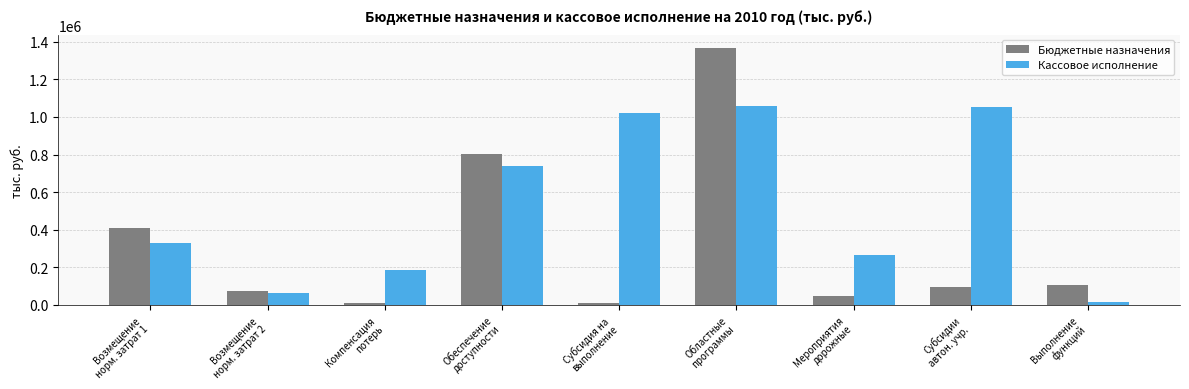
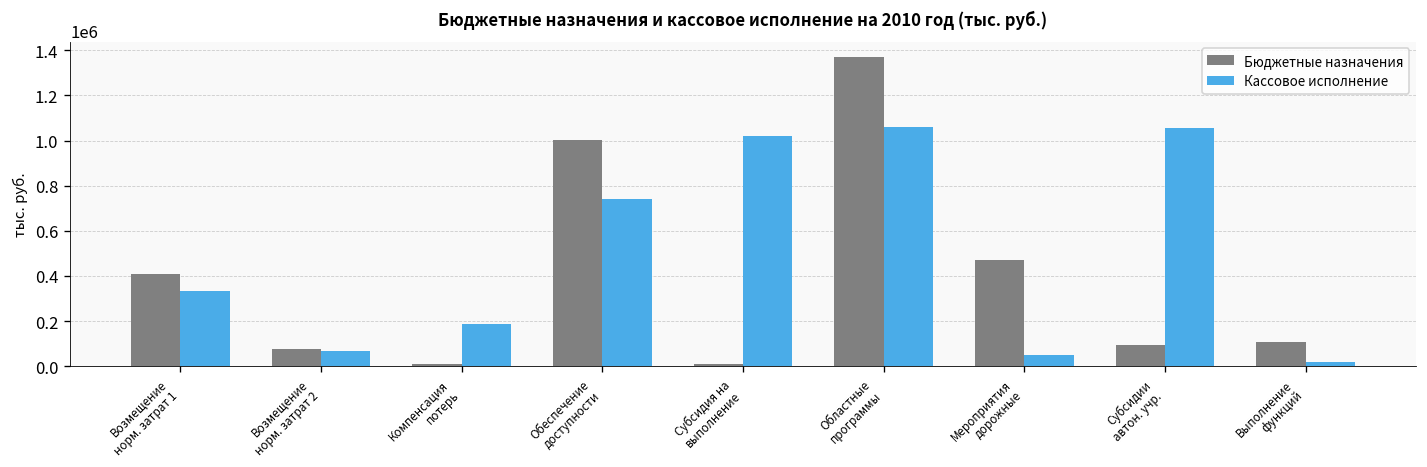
  {
    "Бюджетные назначения": {
      "Возмещение норм. затрат 1": 410000,
      "Возмещение норм. затрат 2": 70000,
-     "Обеспечение доступности": 800000,
+     "Обеспечение доступности": 1000000,
      "Областные программы": 1370000,
-     "Мероприятия дорожные": 50000,
+     "Мероприятия дорожные": 470000,
      "Субсидии автон. учр.": 90000,
      "Выполнение функций": 110000
    },
    "Кассовое исполнение": {
      "Возмещение норм. затрат 1": 330000,
      "Возмещение норм. затрат 2": 70000,
      "Компенсация потерь": 190000,
      "Обеспечение доступности": 740000,
      "Субсидия на выполнение": 1020000,
      "Областные программы": 1060000,
-     "Мероприятия дорожные": 270000,
+     "Мероприятия дорожные": 50000,
      "Субсидии автон. учр.": 1050000,
      "Выполнение функций": 20000
    }
  }
